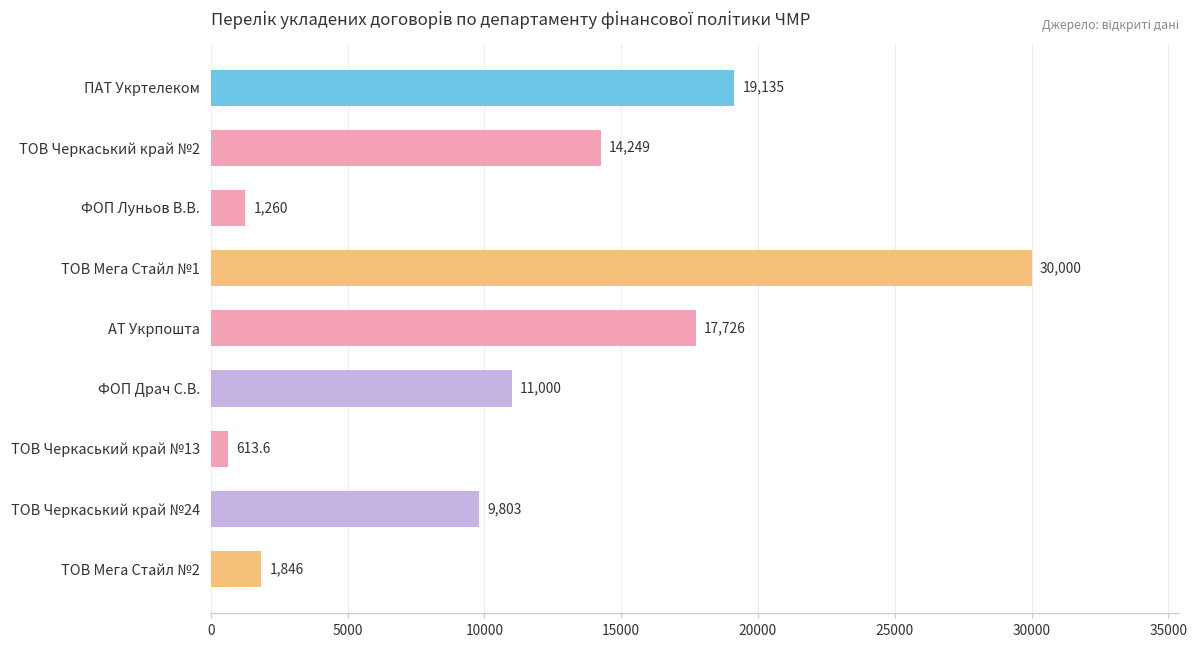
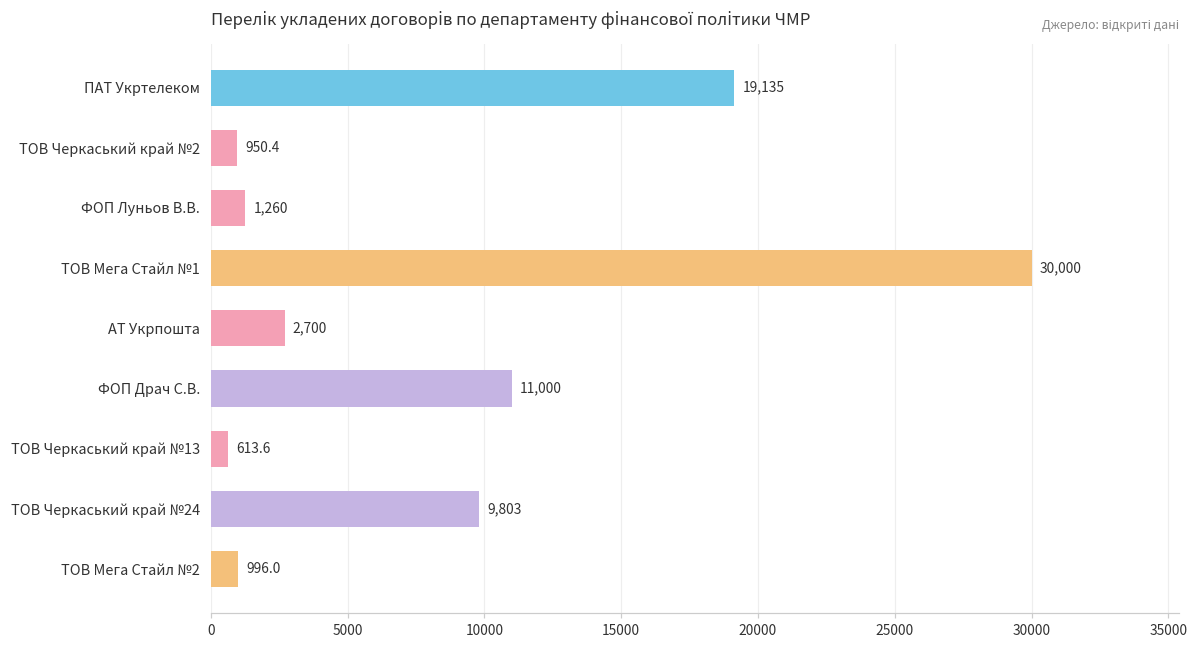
  {
    "ПАТ Укртелеком": "19,135",
-   "ТОВ Черкаський край №2": "14,249",
+   "ТОВ Черкаський край №2": "950.4",
    "ФОП Луньов В.В.": "1,260",
    "ТОВ Мега Стайл №1": "30,000",
-   "АТ Укрпошта": "17,726",
+   "АТ Укрпошта": "2,700",
    "ФОП Драч С.В.": "11,000",
    "ТОВ Черкаський край №13": "613.6",
    "ТОВ Черкаський край №24": "9,803",
-   "ТОВ Мега Стайл №2": "1,846"
+   "ТОВ Мега Стайл №2": "996.0"
  }
